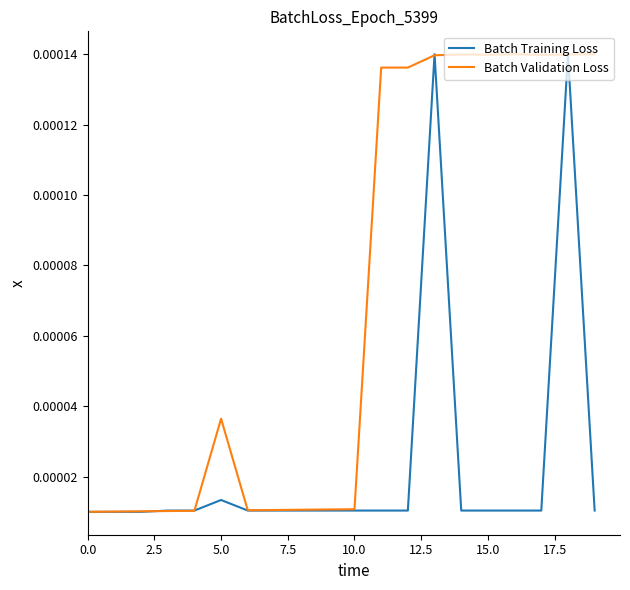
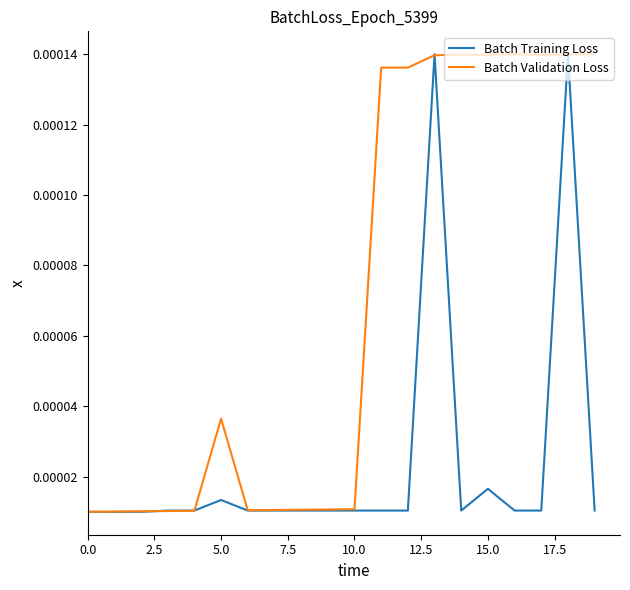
  {
    "Batch Training Loss": {
      "5.0": 0.000013,
-     "15.0": 0.000010
+     "15.0": 0.000017
    },
    "Batch Validation Loss": {
      "5.0": 0.000036
    }
  }
